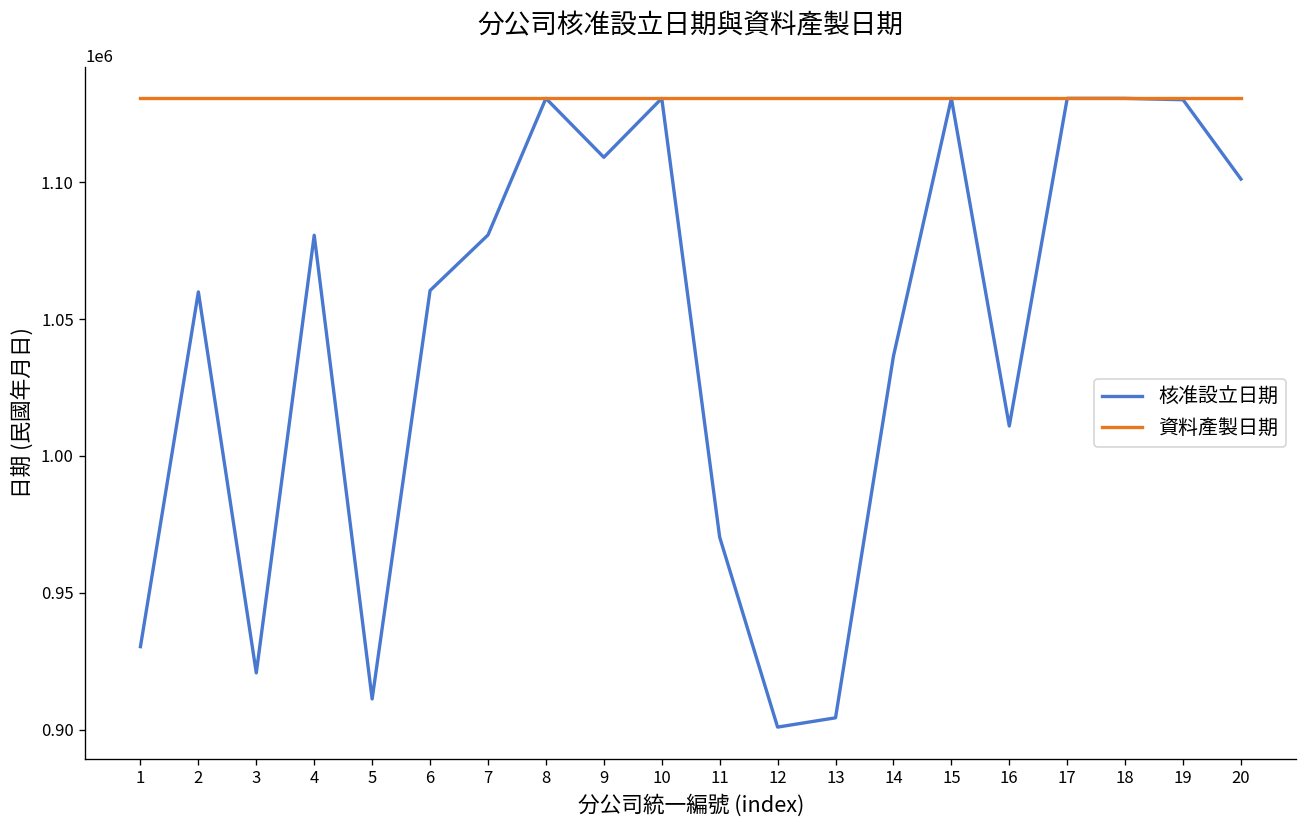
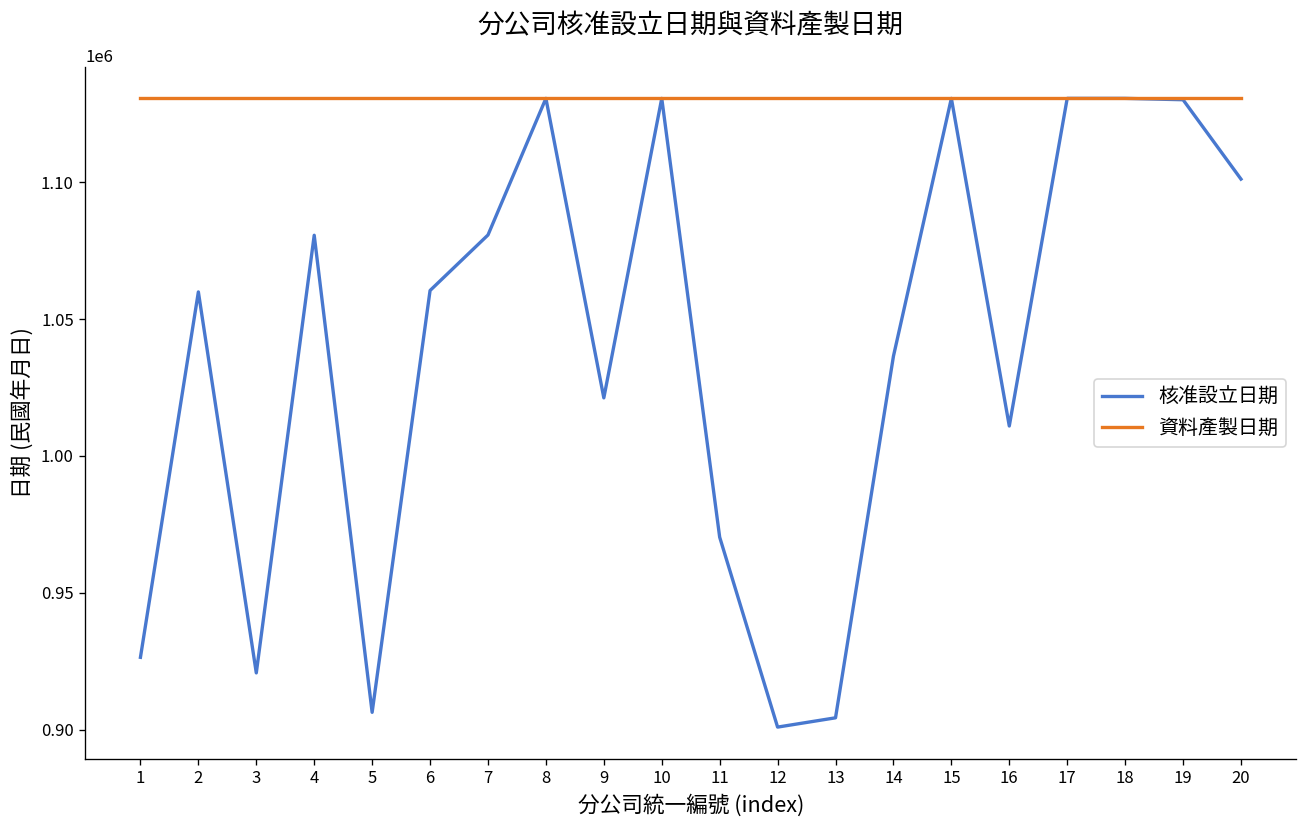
  {
    "核准設立日期": {
-     "1": 930000,
+     "1": 926000,
      "2": 1060000,
      "3": 921000,
      "4": 1081000,
-     "5": 911000,
+     "5": 906000,
      "6": 1060000,
      "7": 1081000,
-     "9": 1109000,
+     "9": 1021000,
      "11": 970000,
      "12": 901000,
      "13": 904000,
      "14": 1036000,
      "16": 1011000,
      "20": 1101000
    },
    "資料產製日期": {
      "1": 1131000,
      "2": 1131000,
      "3": 1131000,
      "4": 1131000,
      "5": 1131000,
      "6": 1131000,
      "7": 1131000,
      "9": 1131000,
      "11": 1131000,
      "12": 1131000,
      "13": 1131000,
      "14": 1131000,
      "16": 1131000,
      "20": 1131000
    }
  }
